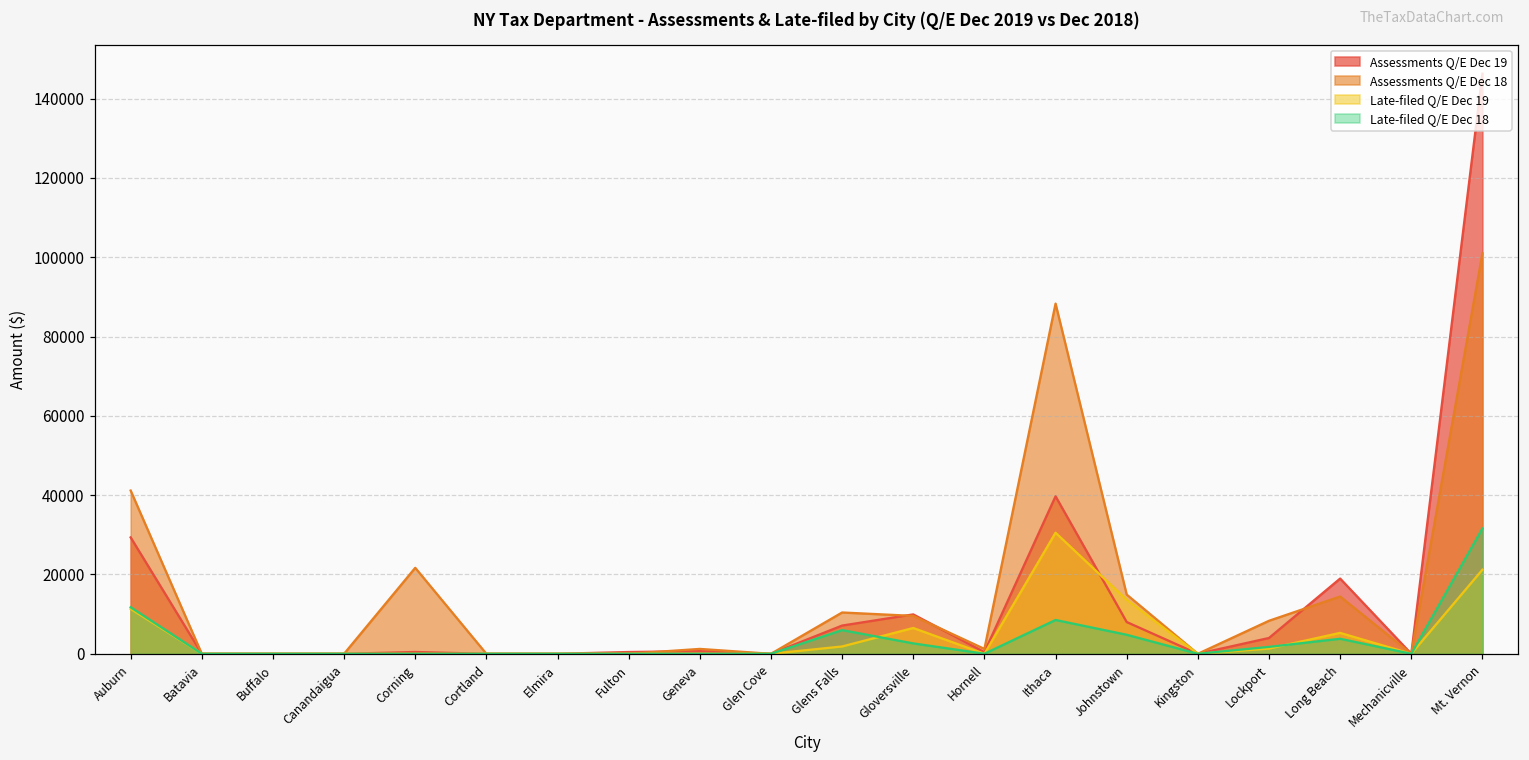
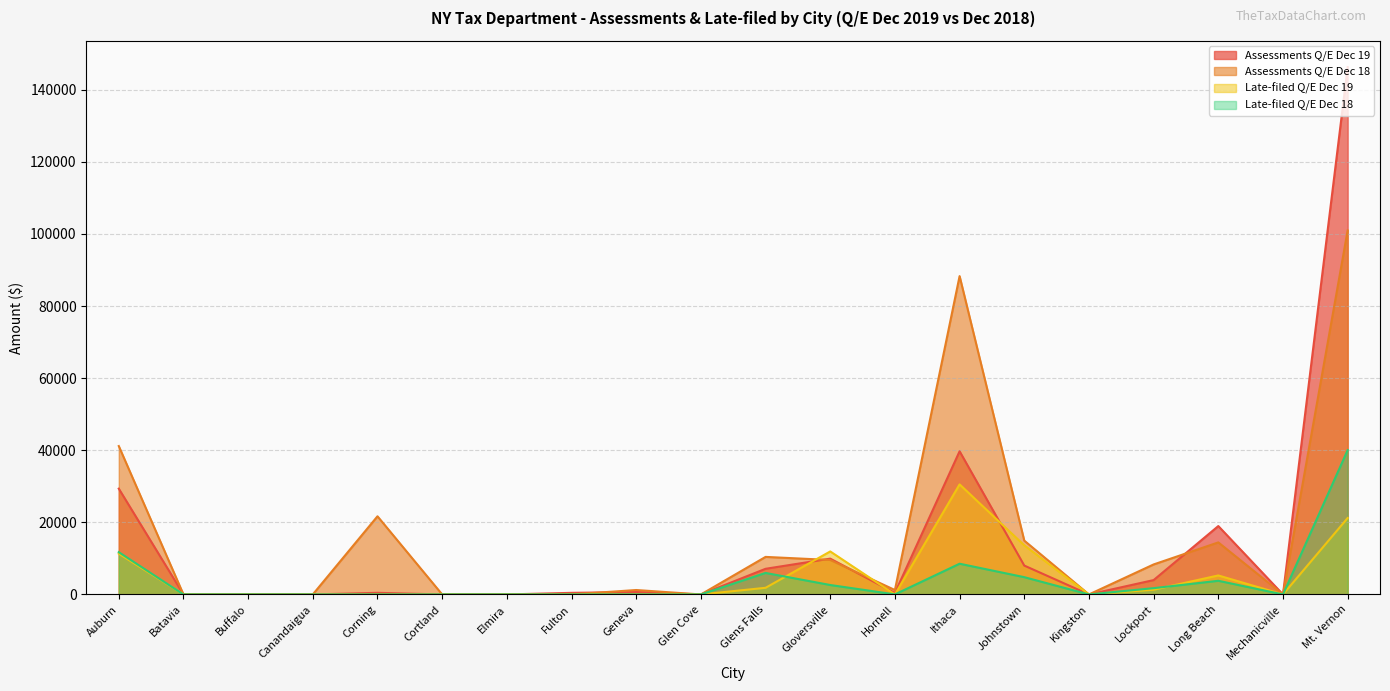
  {
    "Late-filed Q/E Dec 19": {
      "Glens Falls": 2000,
-     "Gloversville": 7000,
+     "Gloversville": 12000,
      "Ithaca": 31000,
      "Johnstown": 14000,
      "Long Beach": 5000,
      "Mt. Vernon": 21000
    },
    "Late-filed Q/E Dec 18": {
      "Glens Falls": 6000,
      "Gloversville": 3000,
      "Ithaca": 9000,
      "Johnstown": 5000,
      "Long Beach": 4000,
-     "Mt. Vernon": 32000
+     "Mt. Vernon": 40000
    }
  }
